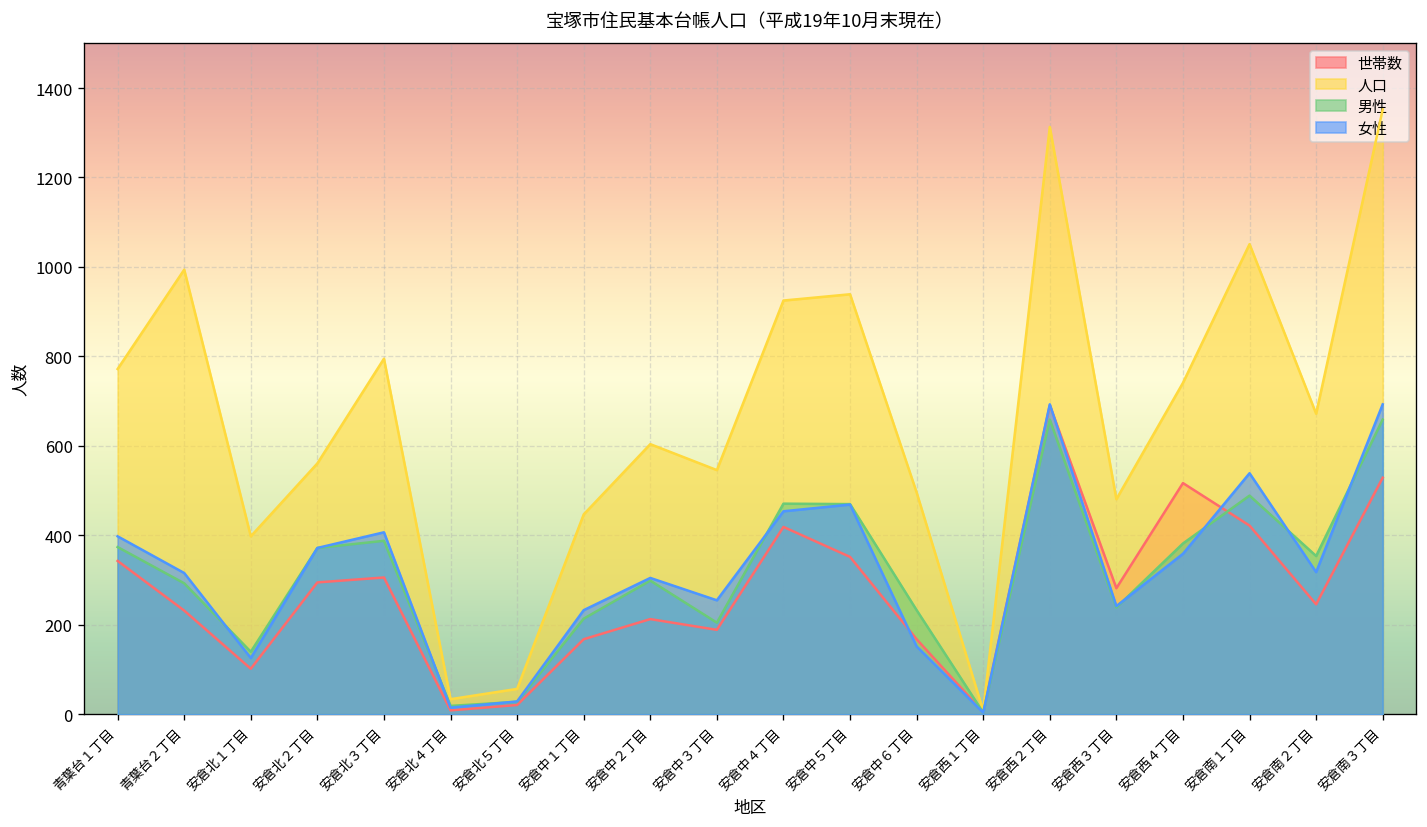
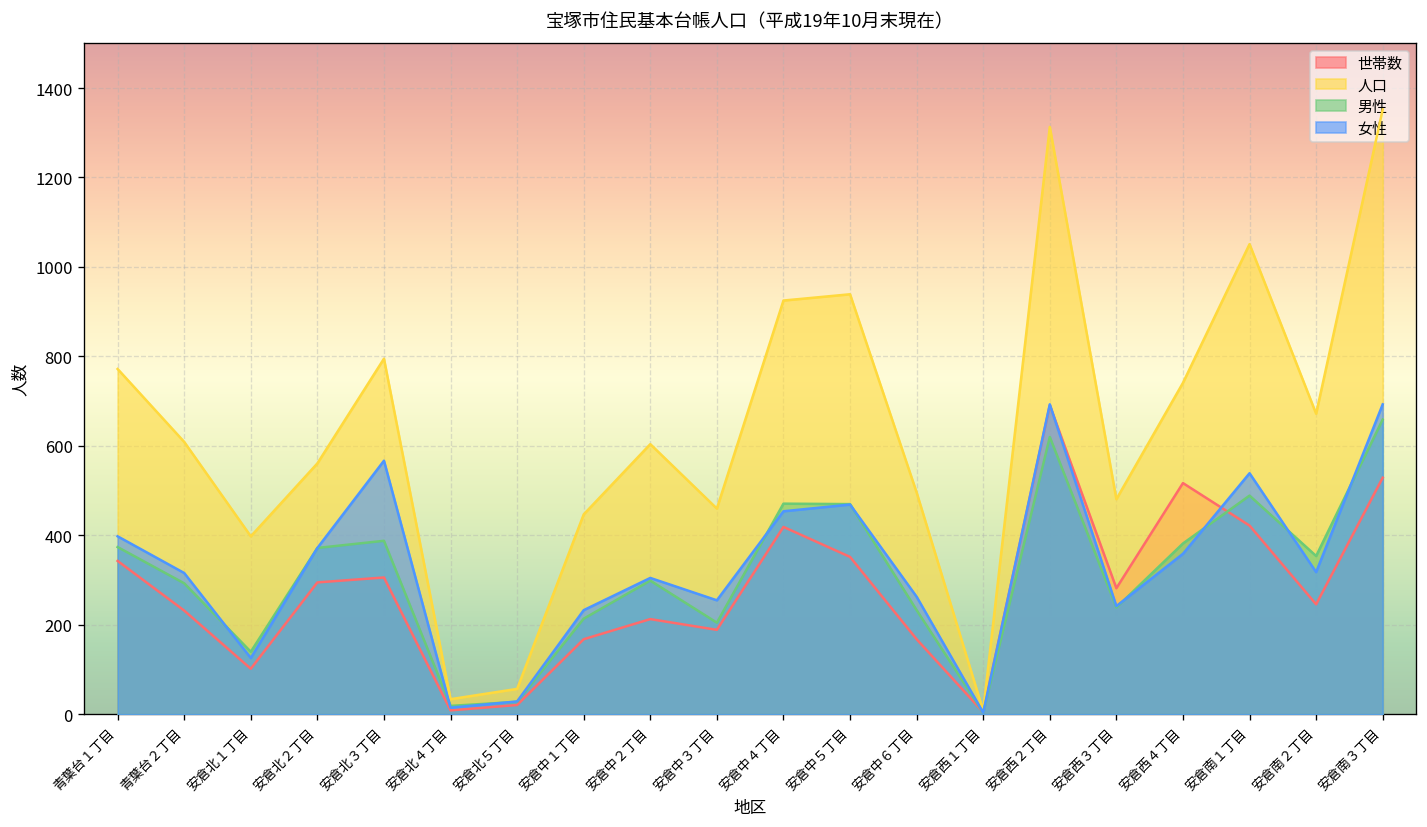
  {
    "世帯数": {
      "青葉台１丁目": 340,
      "青葉台２丁目": 230,
      "安倉北１丁目": 100,
      "安倉北２丁目": 300,
      "安倉北３丁目": 310,
      "安倉北５丁目": 20,
      "安倉中１丁目": 170,
      "安倉中２丁目": 210,
      "安倉中３丁目": 190,
      "安倉中４丁目": 420,
      "安倉中５丁目": 350,
      "安倉中６丁目": 170,
      "安倉西３丁目": 280,
      "安倉西４丁目": 520,
      "安倉南１丁目": 420,
      "安倉南２丁目": 250,
      "安倉南３丁目": 530
    },
    "人口": {
      "青葉台１丁目": 770,
-     "青葉台２丁目": 990,
+     "青葉台２丁目": 610,
      "安倉北１丁目": 400,
      "安倉北２丁目": 560,
      "安倉北３丁目": 800,
      "安倉北４丁目": 30,
      "安倉北５丁目": 60,
      "安倉中１丁目": 450,
      "安倉中２丁目": 600,
-     "安倉中３丁目": 550,
+     "安倉中３丁目": 460,
      "安倉中４丁目": 930,
      "安倉中５丁目": 940,
      "安倉中６丁目": 500,
      "安倉西２丁目": 1310,
      "安倉西３丁目": 480,
      "安倉西４丁目": 740,
      "安倉南１丁目": 1050,
      "安倉南２丁目": 670
    },
    "男性": {
      "青葉台１丁目": 370,
      "青葉台２丁目": 290,
      "安倉北１丁目": 140,
      "安倉北３丁目": 390,
      "安倉中１丁目": 210,
      "安倉中３丁目": 210,
      "安倉中４丁目": 470,
      "安倉中６丁目": 230,
-     "安倉西２丁目": 660,
+     "安倉西２丁目": 620,
      "安倉西４丁目": 380,
      "安倉南１丁目": 490,
      "安倉南２丁目": 350,
      "安倉南３丁目": 660
    },
    "女性": {
      "青葉台１丁目": 400,
      "青葉台２丁目": 320,
      "安倉北１丁目": 130,
-     "安倉北３丁目": 410,
+     "安倉北３丁目": 570,
      "安倉中１丁目": 230,
      "安倉中３丁目": 260,
      "安倉中４丁目": 450,
-     "安倉中６丁目": 150,
+     "安倉中６丁目": 260,
      "安倉西４丁目": 360,
      "安倉南１丁目": 540,
      "安倉南２丁目": 320,
      "安倉南３丁目": 690
    }
  }
